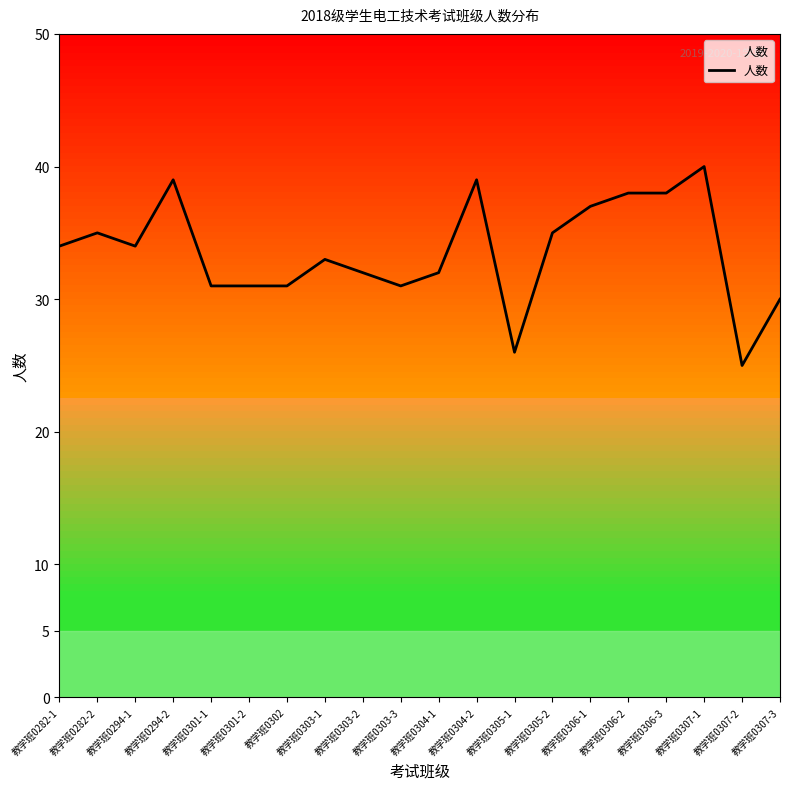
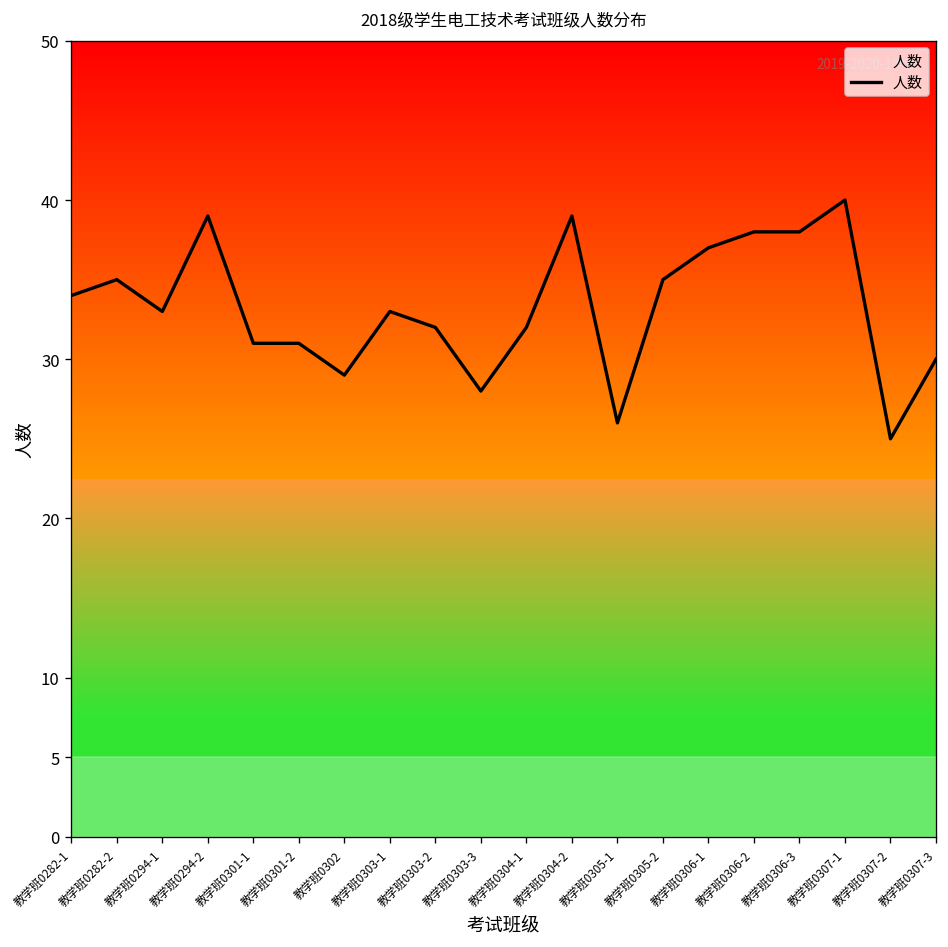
  {
    "教学班0282-1": 34,
    "教学班0282-2": 35,
-   "教学班0294-1": 34,
+   "教学班0294-1": 33,
    "教学班0294-2": 39,
    "教学班0301-1": 31,
    "教学班0301-2": 31,
-   "教学班0302": 31,
+   "教学班0302": 29,
    "教学班0303-1": 33,
    "教学班0303-2": 32,
-   "教学班0303-3": 31,
+   "教学班0303-3": 28,
    "教学班0304-1": 32,
    "教学班0304-2": 39,
    "教学班0305-1": 26,
    "教学班0305-2": 35,
    "教学班0306-1": 37,
    "教学班0306-2": 38,
    "教学班0306-3": 38,
    "教学班0307-1": 40,
    "教学班0307-2": 25,
    "教学班0307-3": 30
  }
